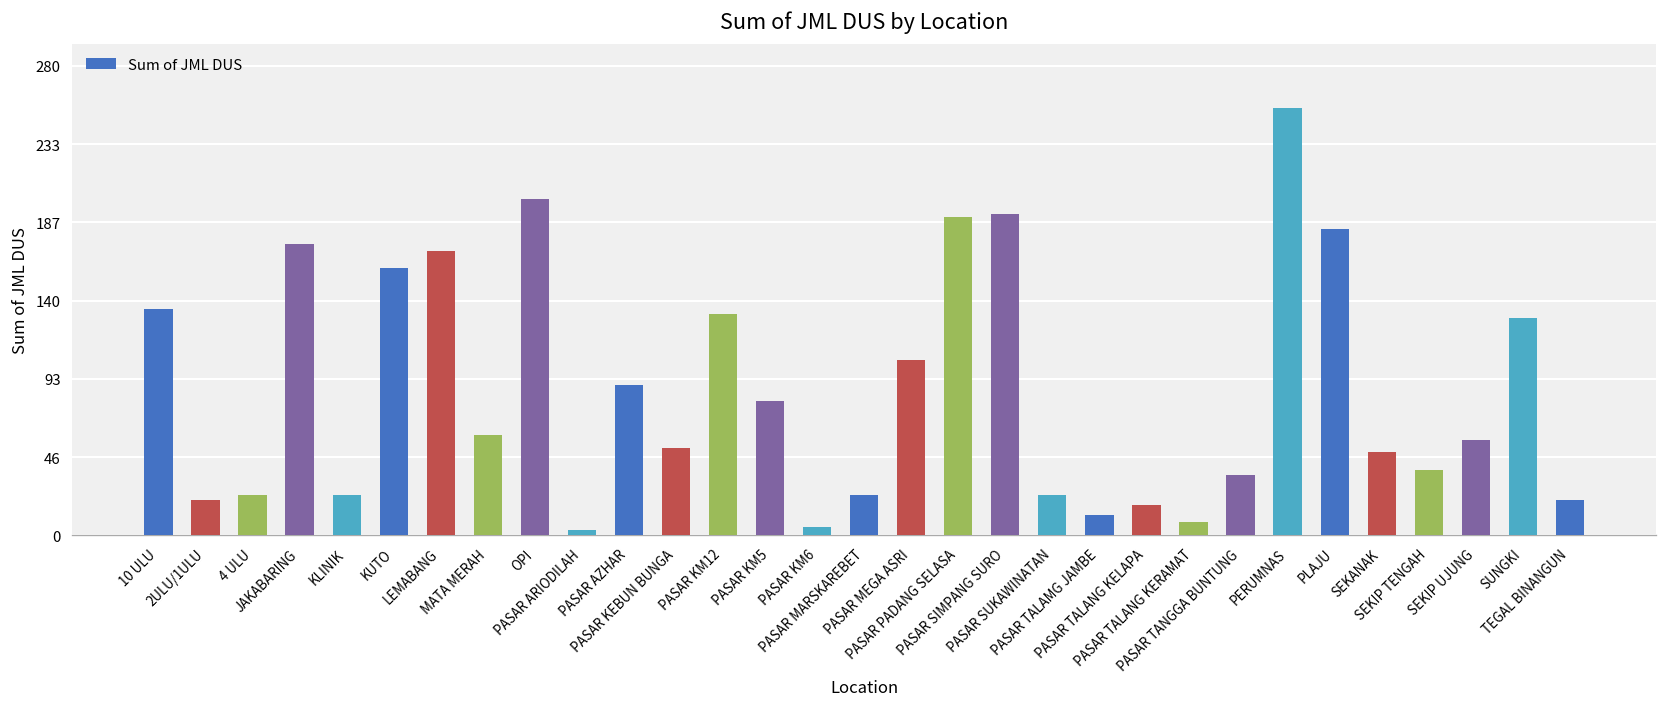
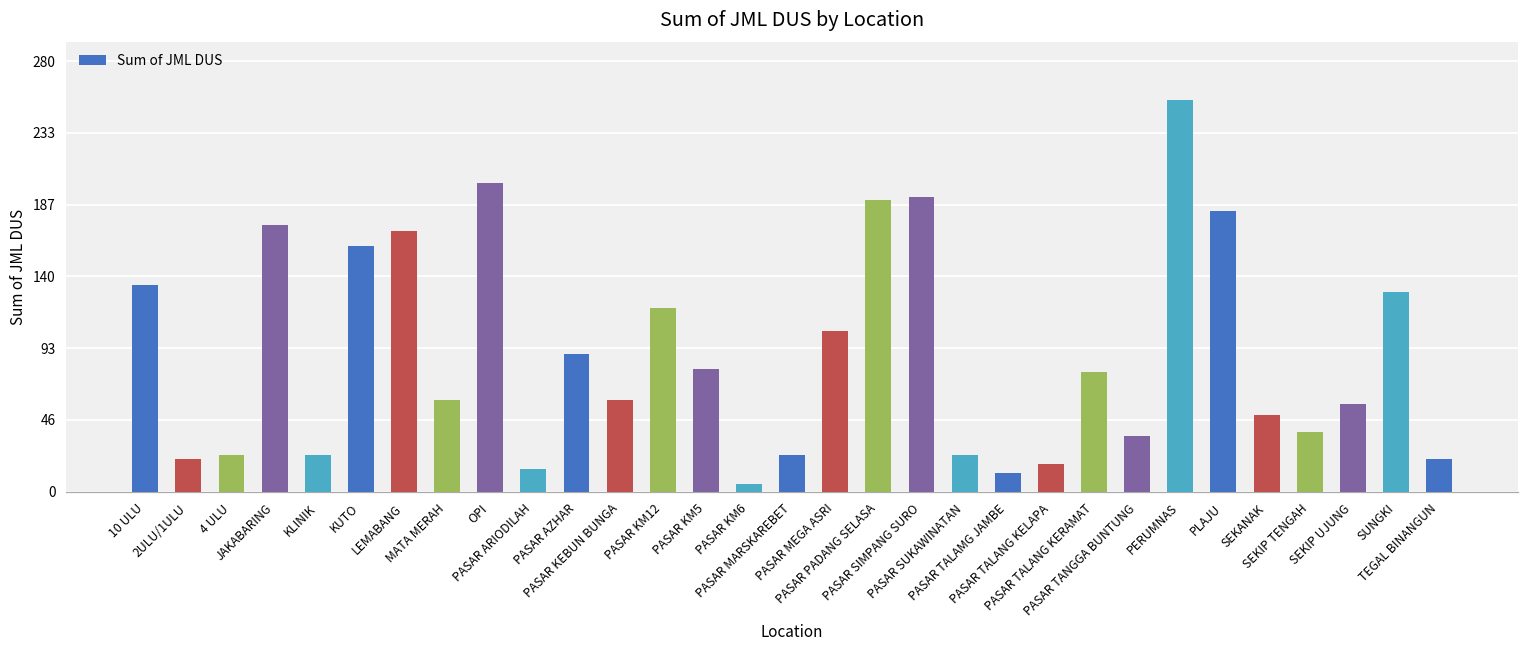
  {
    "10 ULU": 135,
    "2ULU/1ULU": 21,
    "4 ULU": 24,
    "JAKABARING": 174,
    "KLINIK": 24,
    "KUTO": 160,
    "LEMABANG": 170,
    "MATA MERAH": 60,
    "OPI": 201,
-   "PASAR ARIODILAH": 3,
+   "PASAR ARIODILAH": 15,
    "PASAR AZHAR": 90,
-   "PASAR KEBUN BUNGA": 52,
-   "PASAR KM12": 132,
+   "PASAR KEBUN BUNGA": 60,
+   "PASAR KM12": 120,
    "PASAR KM5": 80,
    "PASAR KM6": 5,
    "PASAR MARSKAREBET": 24,
    "PASAR MEGA ASRI": 105,
    "PASAR PADANG SELASA": 190,
    "PASAR SIMPANG SURO": 192,
    "PASAR SUKAWINATAN": 24,
    "PASAR TALAMG JAMBE": 12,
    "PASAR TALANG KELAPA": 18,
-   "PASAR TALANG KERAMAT": 8,
+   "PASAR TALANG KERAMAT": 78,
    "PASAR TANGGA BUNTUNG": 36,
    "PERUMNAS": 255,
    "PLAJU": 183,
    "SEKANAK": 50,
    "SEKIP TENGAH": 39,
    "SEKIP UJUNG": 57,
    "SUNGKI": 130,
    "TEGAL BINANGUN": 21
  }
